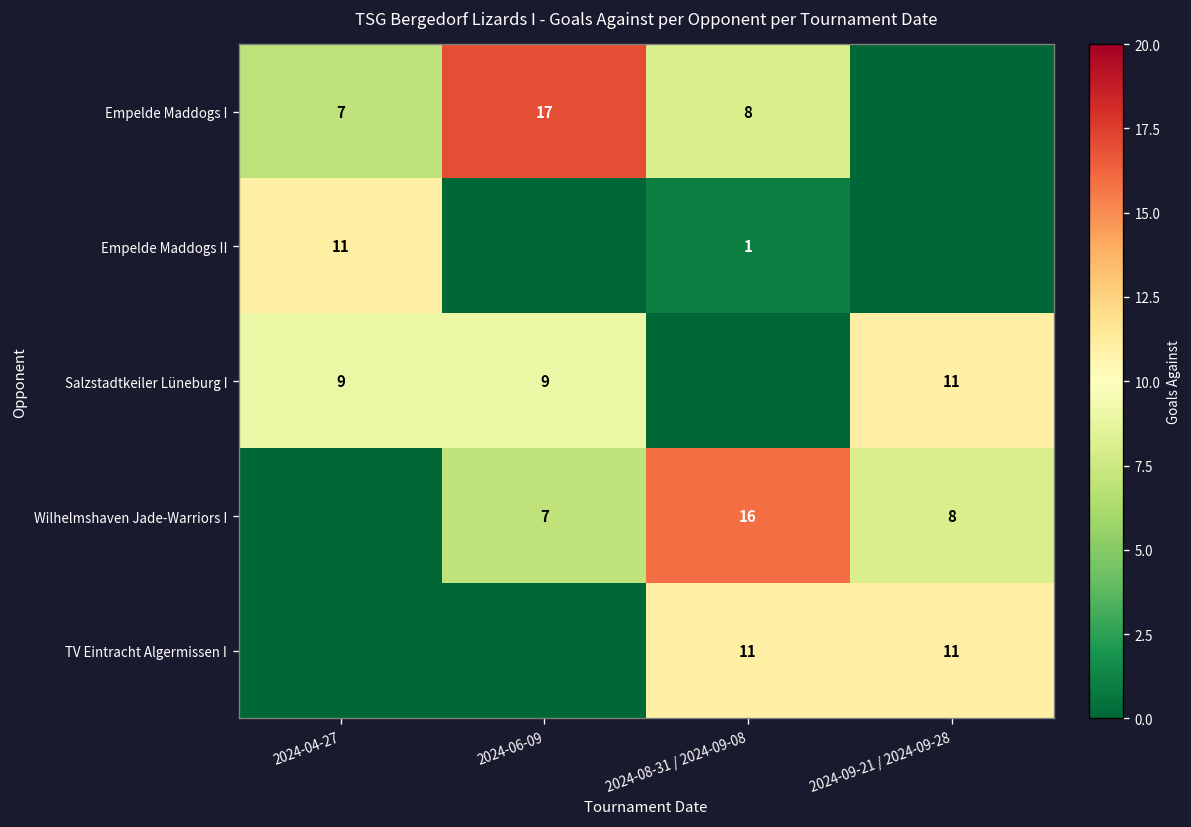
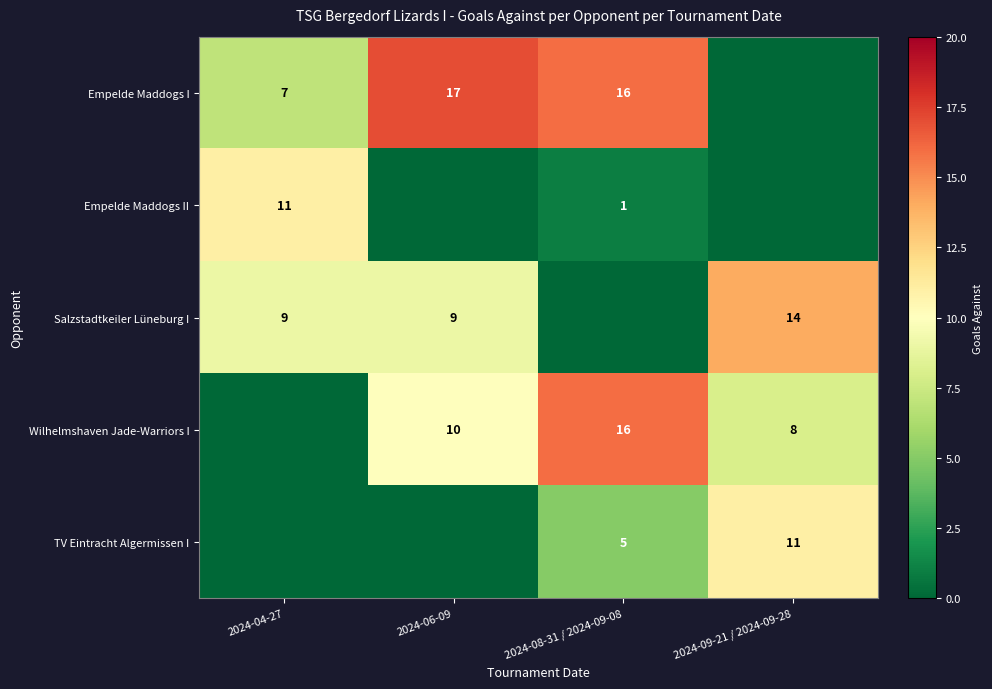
  {
    "Empelde Maddogs I": {
      "2024-04-27": 7,
      "2024-06-09": 17,
-     "2024-08-31 / 2024-09-08": 8
+     "2024-08-31 / 2024-09-08": 16
    },
    "Empelde Maddogs II": {
      "2024-04-27": 11,
      "2024-08-31 / 2024-09-08": 1
    },
    "Salzstadtkeiler Lüneburg I": {
      "2024-04-27": 9,
      "2024-06-09": 9,
-     "2024-09-21 / 2024-09-28": 11
+     "2024-09-21 / 2024-09-28": 14
    },
    "Wilhelmshaven Jade-Warriors I": {
-     "2024-06-09": 7,
+     "2024-06-09": 10,
      "2024-08-31 / 2024-09-08": 16,
      "2024-09-21 / 2024-09-28": 8
    },
    "TV Eintracht Algermissen I": {
-     "2024-08-31 / 2024-09-08": 11,
+     "2024-08-31 / 2024-09-08": 5,
      "2024-09-21 / 2024-09-28": 11
    }
  }
